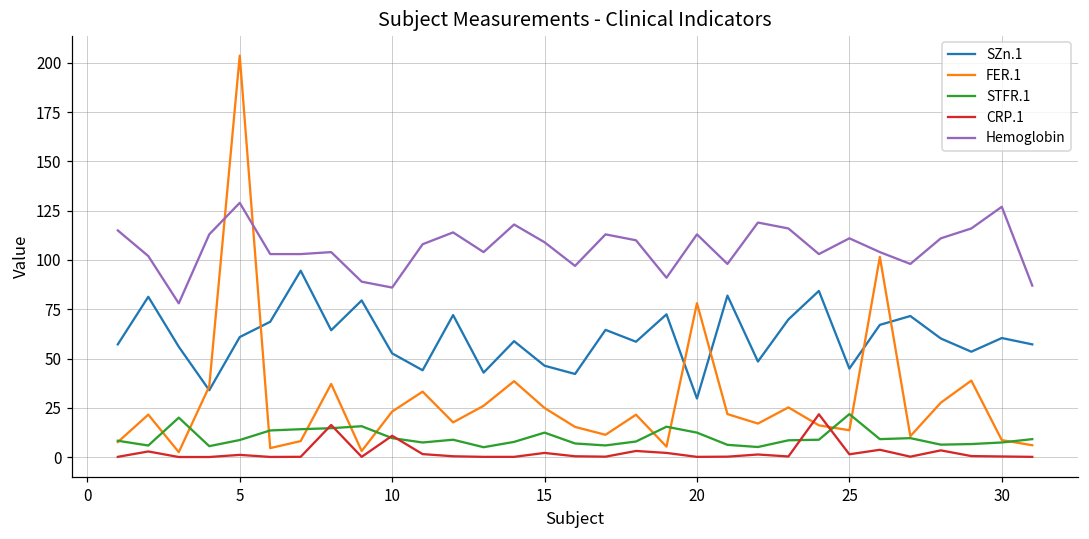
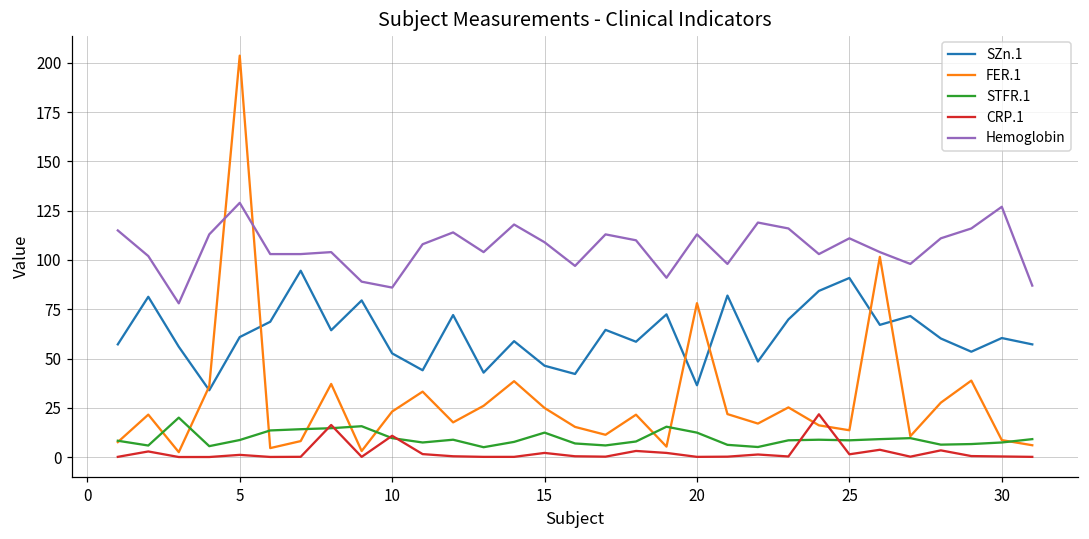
  {
    "SZn.1": {
      "5": 61,
      "10": 53,
      "15": 46,
-     "20": 30,
-     "25": 45,
+     "20": 36,
+     "25": 91,
      "30": 60
    },
    "FER.1": {
      "5": 204,
      "10": 23,
      "15": 25,
      "20": 78,
      "25": 14
    },
    "STFR.1": {
      "5": 9,
      "15": 12,
      "20": 12,
-     "25": 22
+     "25": 9
    },
    "CRP.1": {
      "5": 1,
      "15": 2,
      "20": 0,
      "25": 1,
      "30": 0
    },
    "Hemoglobin": {
      "5": 129,
      "10": 86,
      "15": 109,
      "20": 113,
      "25": 111,
      "30": 127
    }
  }
